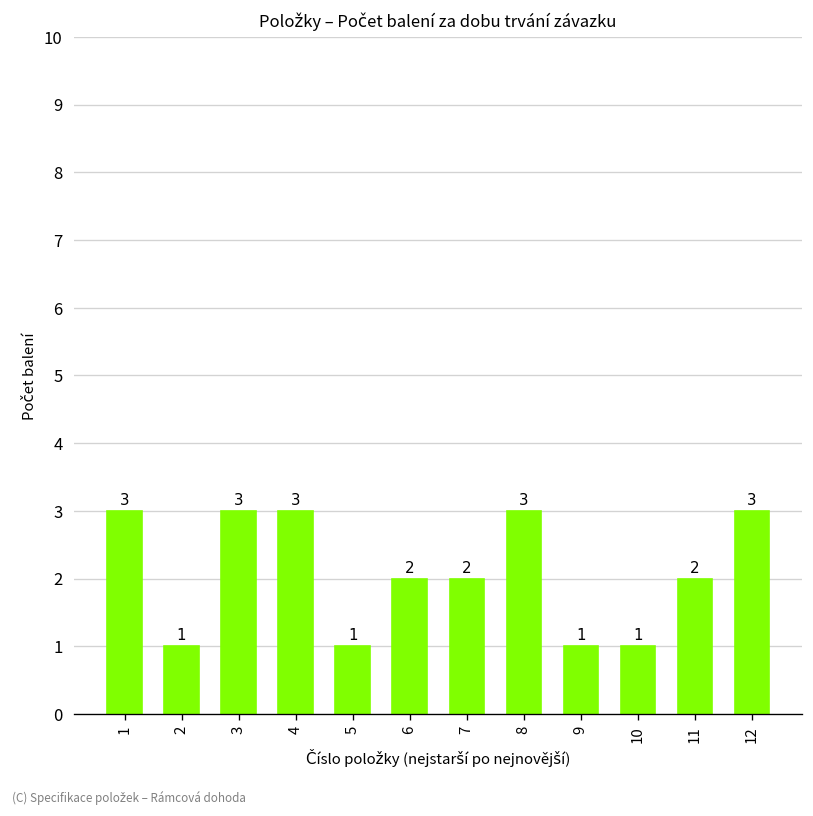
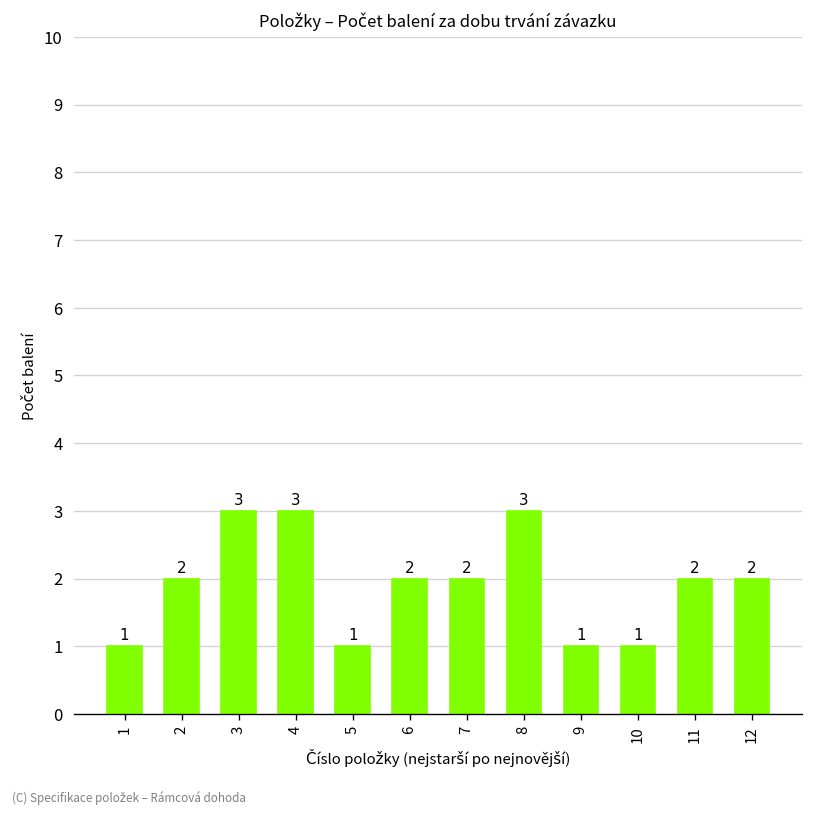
  {
-   "1": 3,
-   "2": 1,
+   "1": 1,
+   "2": 2,
    "3": 3,
    "4": 3,
    "5": 1,
    "6": 2,
    "7": 2,
    "8": 3,
    "9": 1,
    "10": 1,
    "11": 2,
-   "12": 3
+   "12": 2
  }
